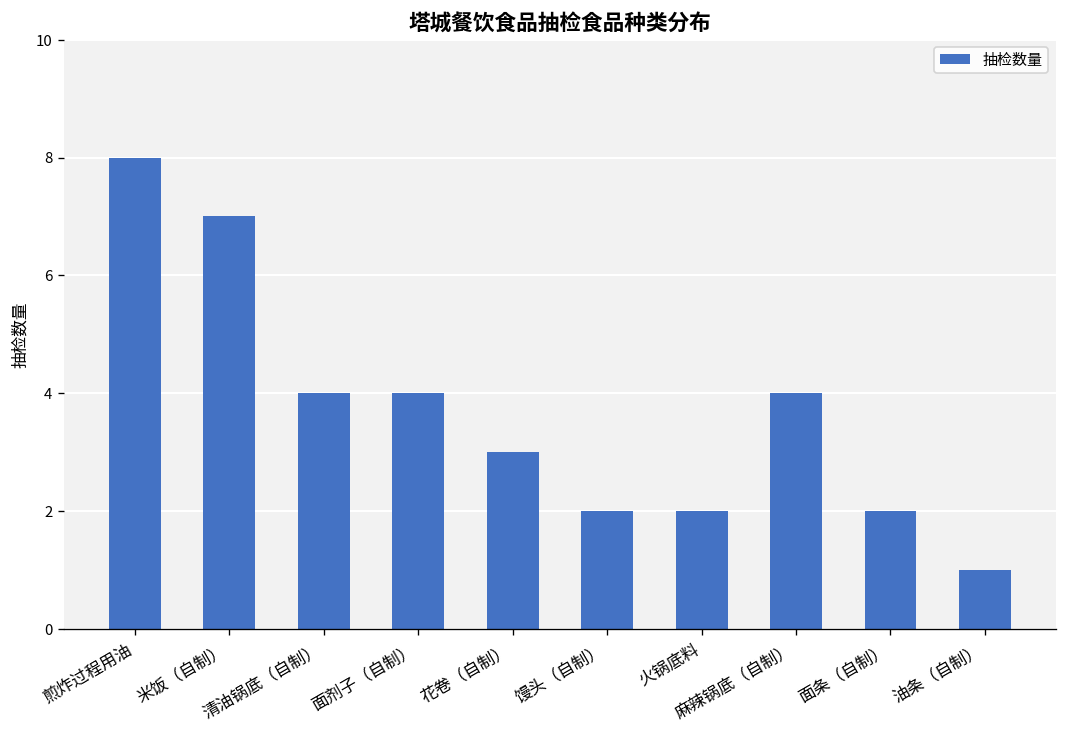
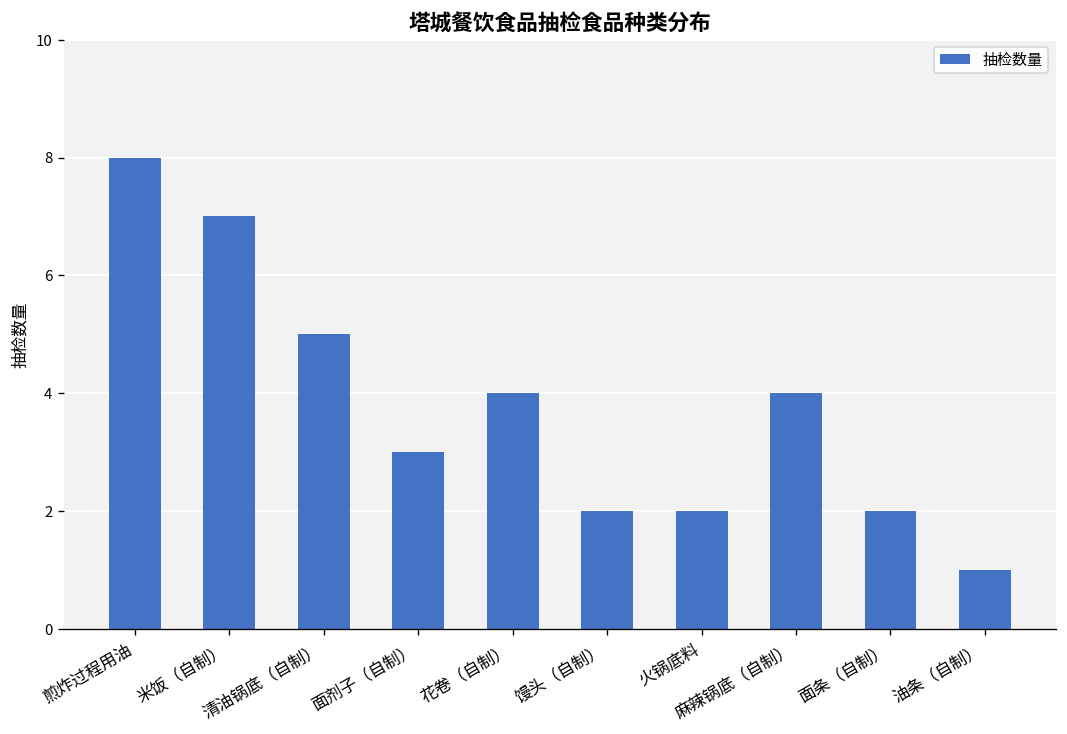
  {
    "煎炸过程用油": 8,
    "米饭（自制）": 7,
-   "清油锅底（自制）": 4,
-   "面剂子（自制）": 4,
-   "花卷（自制）": 3,
+   "清油锅底（自制）": 5,
+   "面剂子（自制）": 3,
+   "花卷（自制）": 4,
    "馒头（自制）": 2,
    "火锅底料": 2,
    "麻辣锅底（自制）": 4,
    "面条（自制）": 2,
    "油条（自制）": 1
  }
